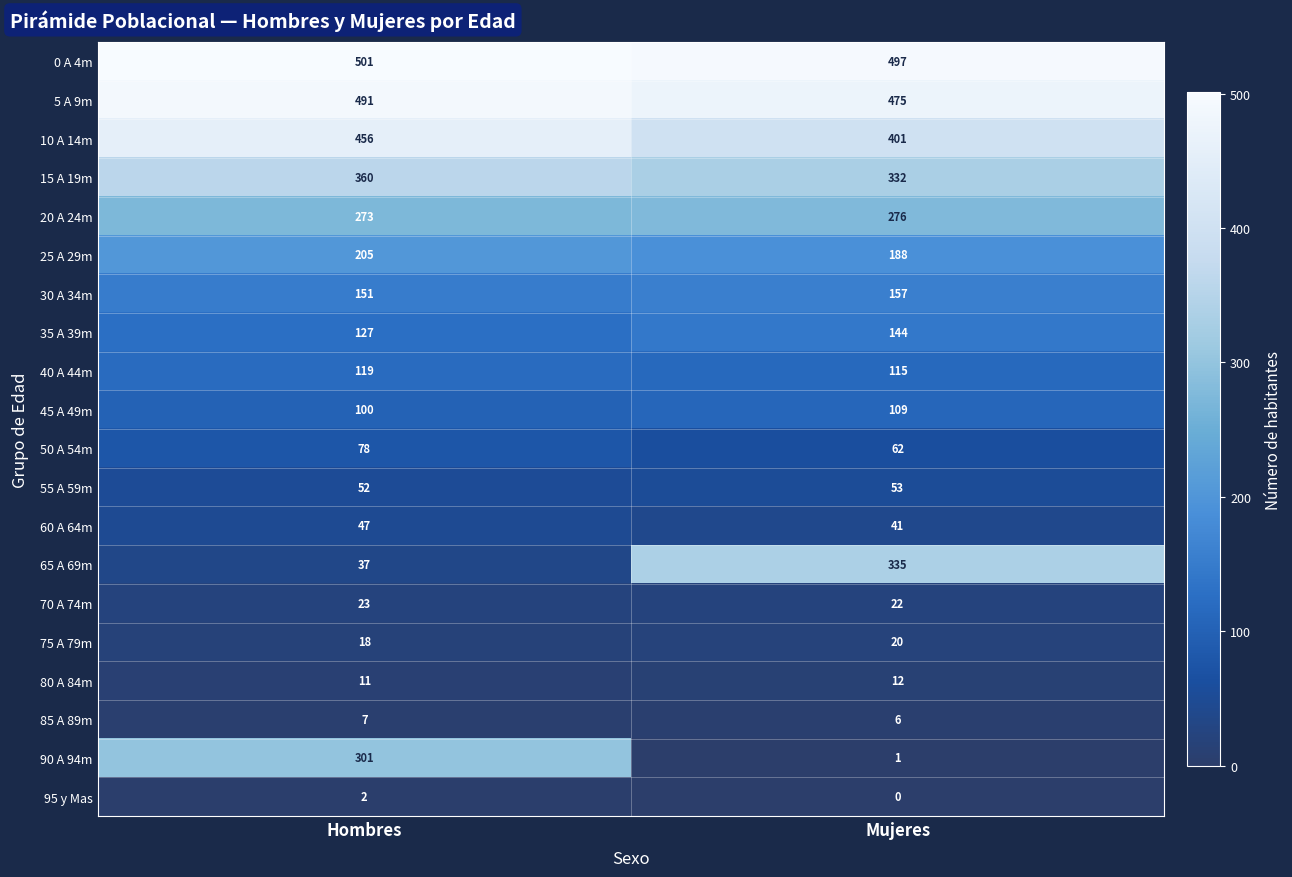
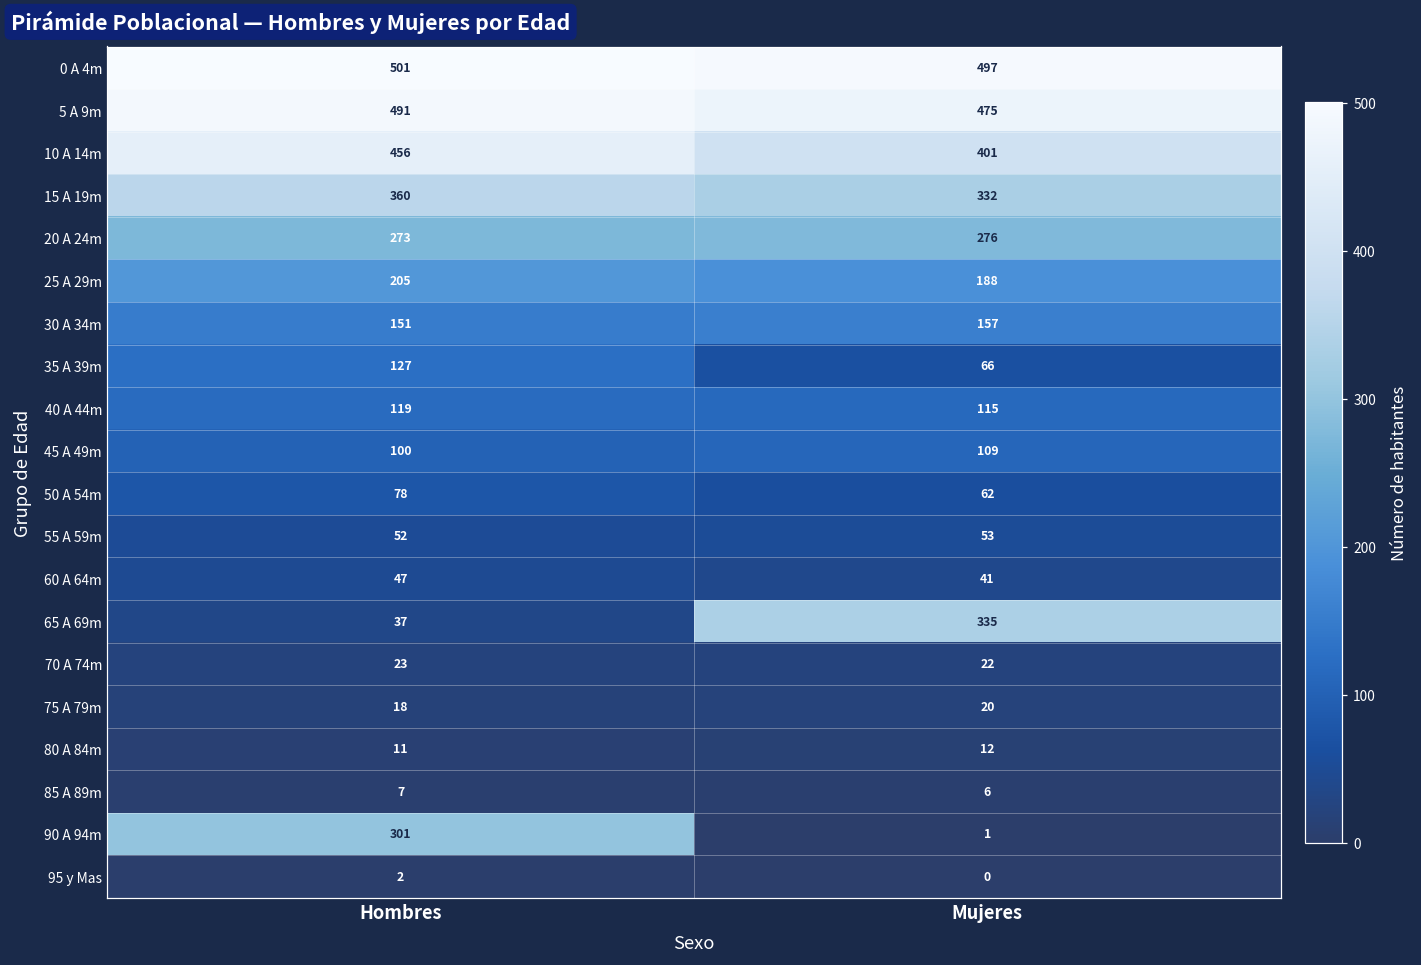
  {
    "0 A 4m": {
      "Hombres": 501,
      "Mujeres": 497
    },
    "5 A 9m": {
      "Hombres": 491,
      "Mujeres": 475
    },
    "10 A 14m": {
      "Hombres": 456,
      "Mujeres": 401
    },
    "15 A 19m": {
      "Hombres": 360,
      "Mujeres": 332
    },
    "20 A 24m": {
      "Hombres": 273,
      "Mujeres": 276
    },
    "25 A 29m": {
      "Hombres": 205,
      "Mujeres": 188
    },
    "30 A 34m": {
      "Hombres": 151,
      "Mujeres": 157
    },
    "35 A 39m": {
      "Hombres": 127,
-     "Mujeres": 144
+     "Mujeres": 66
    },
    "40 A 44m": {
      "Hombres": 119,
      "Mujeres": 115
    },
    "45 A 49m": {
      "Hombres": 100,
      "Mujeres": 109
    },
    "50 A 54m": {
      "Hombres": 78,
      "Mujeres": 62
    },
    "55 A 59m": {
      "Hombres": 52,
      "Mujeres": 53
    },
    "60 A 64m": {
      "Hombres": 47,
      "Mujeres": 41
    },
    "65 A 69m": {
      "Hombres": 37,
      "Mujeres": 335
    },
    "70 A 74m": {
      "Hombres": 23,
      "Mujeres": 22
    },
    "75 A 79m": {
      "Hombres": 18,
      "Mujeres": 20
    },
    "80 A 84m": {
      "Hombres": 11,
      "Mujeres": 12
    },
    "85 A 89m": {
      "Hombres": 7,
      "Mujeres": 6
    },
    "90 A 94m": {
      "Hombres": 301,
      "Mujeres": 1
    },
    "95 y Mas": {
      "Hombres": 2,
      "Mujeres": 0
    }
  }
